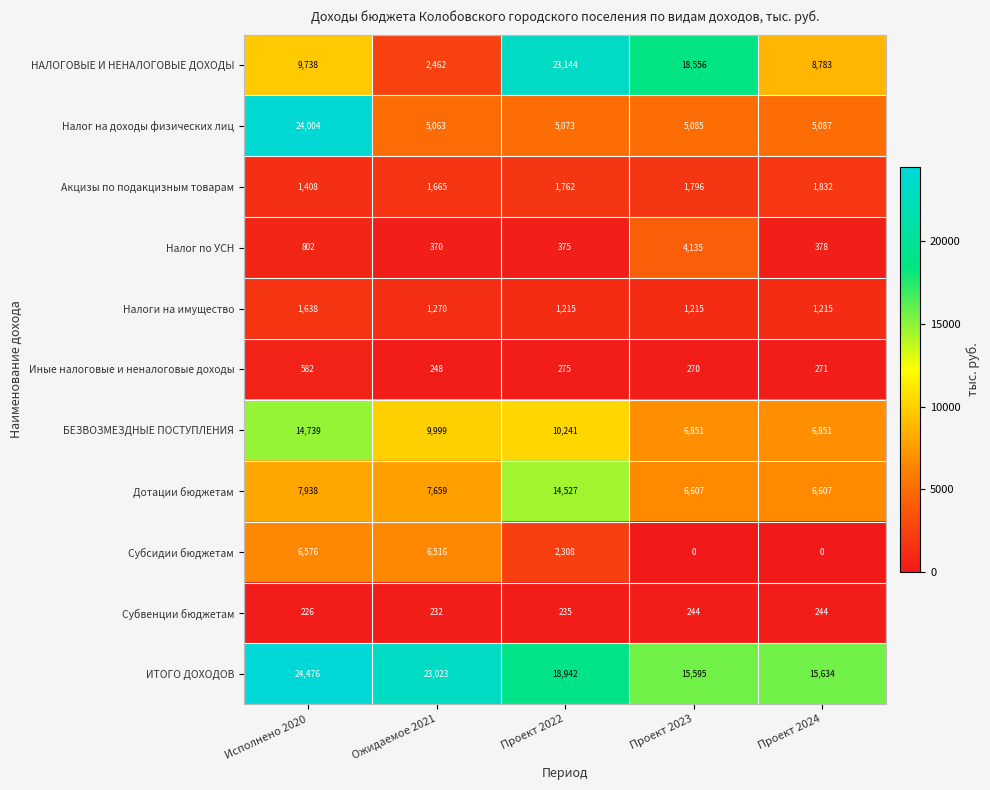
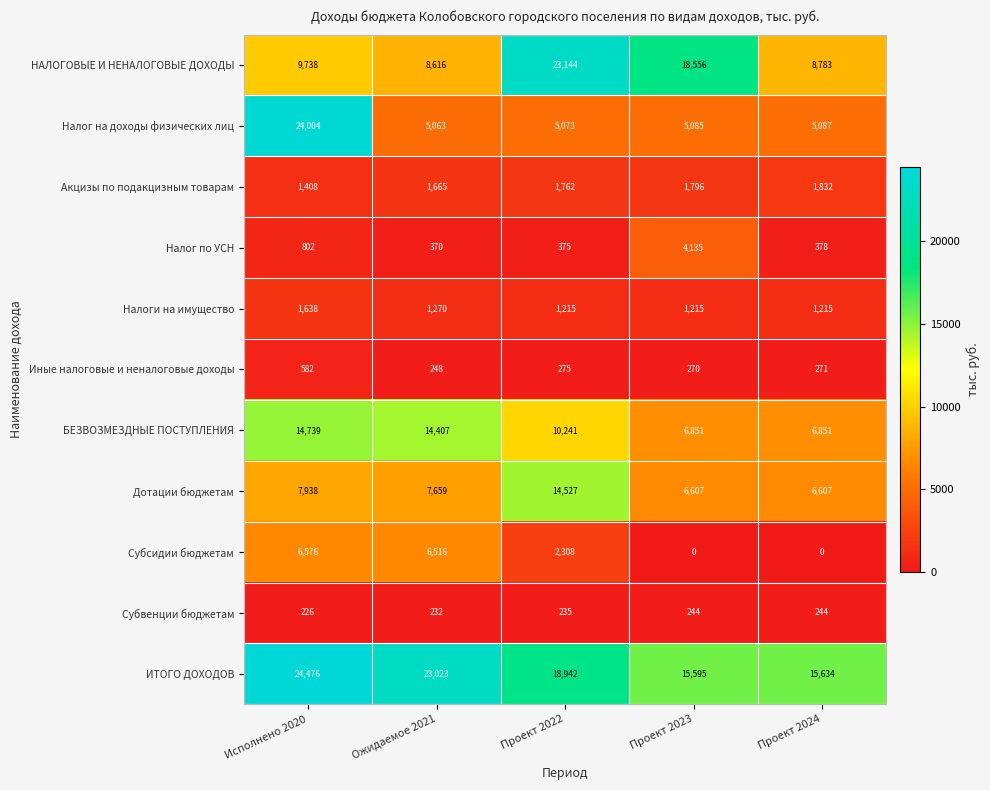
  {
    "НАЛОГОВЫЕ И НЕНАЛОГОВЫЕ ДОХОДЫ": {
      "Исполнено 2020": "9,738",
-     "Ожидаемое 2021": "2,462",
+     "Ожидаемое 2021": "8,616",
      "Проект 2022": "23,144",
      "Проект 2023": "18,556",
      "Проект 2024": "8,783"
    },
    "Налог на доходы физических лиц": {
      "Исполнено 2020": "24,004",
      "Ожидаемое 2021": "5,063",
      "Проект 2022": "5,073",
      "Проект 2023": "5,085",
      "Проект 2024": "5,087"
    },
    "Акцизы по подакцизным товарам": {
      "Исполнено 2020": "1,408",
      "Ожидаемое 2021": "1,665",
      "Проект 2022": "1,762",
      "Проект 2023": "1,796",
      "Проект 2024": "1,832"
    },
    "Налог по УСН": {
      "Исполнено 2020": "802",
      "Ожидаемое 2021": "370",
      "Проект 2022": "375",
      "Проект 2023": "4,135",
      "Проект 2024": "378"
    },
    "Налоги на имущество": {
      "Исполнено 2020": "1,638",
      "Ожидаемое 2021": "1,270",
      "Проект 2022": "1,215",
      "Проект 2023": "1,215",
      "Проект 2024": "1,215"
    },
    "Иные налоговые и неналоговые доходы": {
      "Исполнено 2020": "582",
      "Ожидаемое 2021": "248",
      "Проект 2022": "275",
      "Проект 2023": "270",
      "Проект 2024": "271"
    },
    "БЕЗВОЗМЕЗДНЫЕ ПОСТУПЛЕНИЯ": {
      "Исполнено 2020": "14,739",
-     "Ожидаемое 2021": "9,999",
+     "Ожидаемое 2021": "14,407",
      "Проект 2022": "10,241",
      "Проект 2023": "6,851",
      "Проект 2024": "6,851"
    },
    "Дотации бюджетам": {
      "Исполнено 2020": "7,938",
      "Ожидаемое 2021": "7,659",
      "Проект 2022": "14,527",
      "Проект 2023": "6,607",
      "Проект 2024": "6,607"
    },
    "Субсидии бюджетам": {
      "Исполнено 2020": "6,576",
      "Ожидаемое 2021": "6,516",
      "Проект 2022": "2,308",
      "Проект 2023": "0",
      "Проект 2024": "0"
    },
    "Субвенции бюджетам": {
      "Исполнено 2020": "226",
      "Ожидаемое 2021": "232",
      "Проект 2022": "235",
      "Проект 2023": "244",
      "Проект 2024": "244"
    },
    "ИТОГО ДОХОДОВ": {
      "Исполнено 2020": "24,476",
      "Ожидаемое 2021": "23,023",
      "Проект 2022": "18,942",
      "Проект 2023": "15,595",
      "Проект 2024": "15,634"
    }
  }
